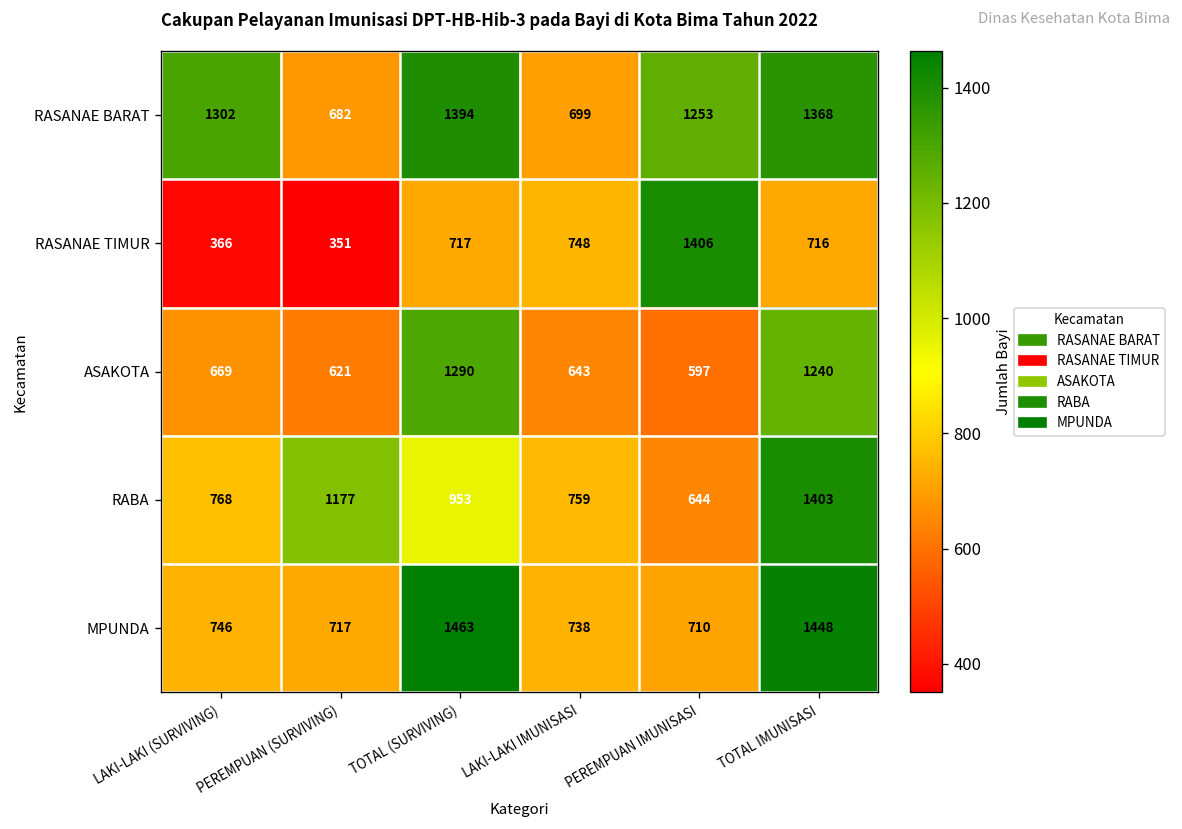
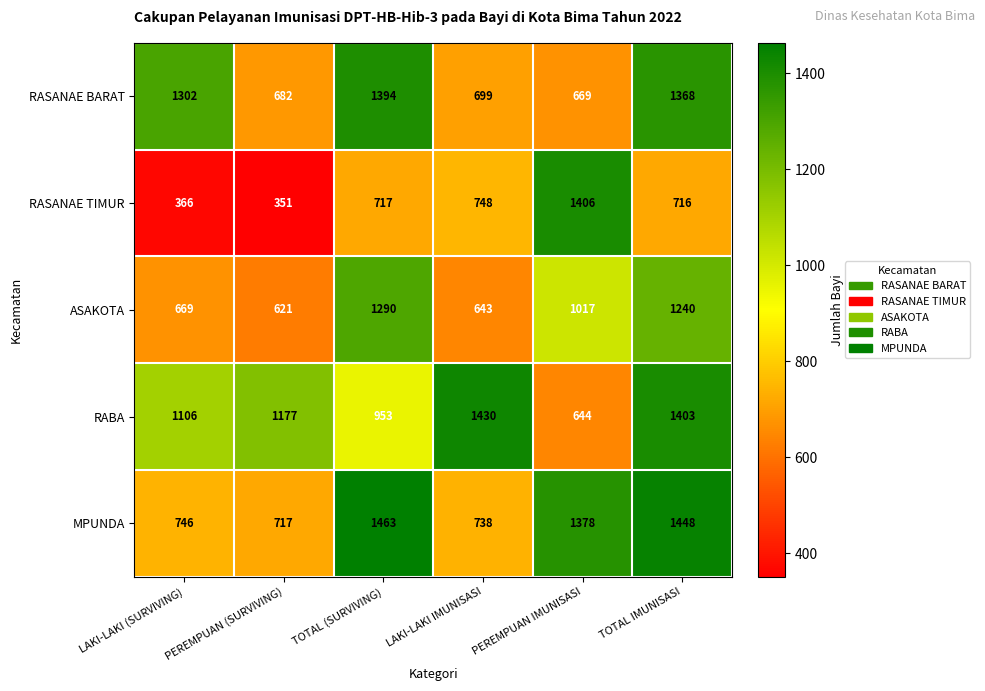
  {
    "RASANAE BARAT": {
      "LAKI-LAKI (SURVIVING)": 1302,
      "PEREMPUAN (SURVIVING)": 682,
      "TOTAL (SURVIVING)": 1394,
      "LAKI-LAKI IMUNISASI": 699,
-     "PEREMPUAN IMUNISASI": 1253,
+     "PEREMPUAN IMUNISASI": 669,
      "TOTAL IMUNISASI": 1368
    },
    "RASANAE TIMUR": {
      "LAKI-LAKI (SURVIVING)": 366,
      "PEREMPUAN (SURVIVING)": 351,
      "TOTAL (SURVIVING)": 717,
      "LAKI-LAKI IMUNISASI": 748,
      "PEREMPUAN IMUNISASI": 1406,
      "TOTAL IMUNISASI": 716
    },
    "ASAKOTA": {
      "LAKI-LAKI (SURVIVING)": 669,
      "PEREMPUAN (SURVIVING)": 621,
      "TOTAL (SURVIVING)": 1290,
      "LAKI-LAKI IMUNISASI": 643,
-     "PEREMPUAN IMUNISASI": 597,
+     "PEREMPUAN IMUNISASI": 1017,
      "TOTAL IMUNISASI": 1240
    },
    "RABA": {
-     "LAKI-LAKI (SURVIVING)": 768,
+     "LAKI-LAKI (SURVIVING)": 1106,
      "PEREMPUAN (SURVIVING)": 1177,
      "TOTAL (SURVIVING)": 953,
-     "LAKI-LAKI IMUNISASI": 759,
+     "LAKI-LAKI IMUNISASI": 1430,
      "PEREMPUAN IMUNISASI": 644,
      "TOTAL IMUNISASI": 1403
    },
    "MPUNDA": {
      "LAKI-LAKI (SURVIVING)": 746,
      "PEREMPUAN (SURVIVING)": 717,
      "TOTAL (SURVIVING)": 1463,
      "LAKI-LAKI IMUNISASI": 738,
-     "PEREMPUAN IMUNISASI": 710,
+     "PEREMPUAN IMUNISASI": 1378,
      "TOTAL IMUNISASI": 1448
    }
  }
